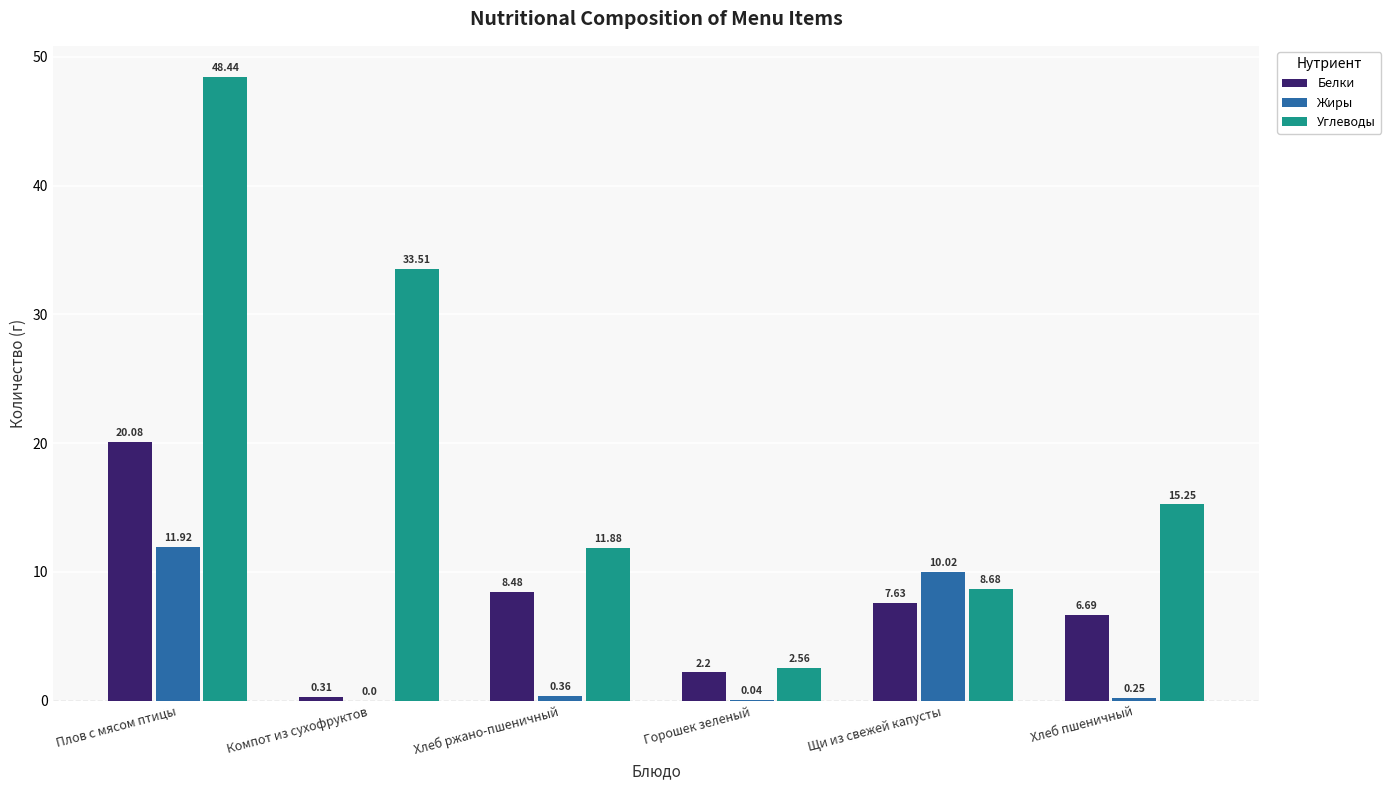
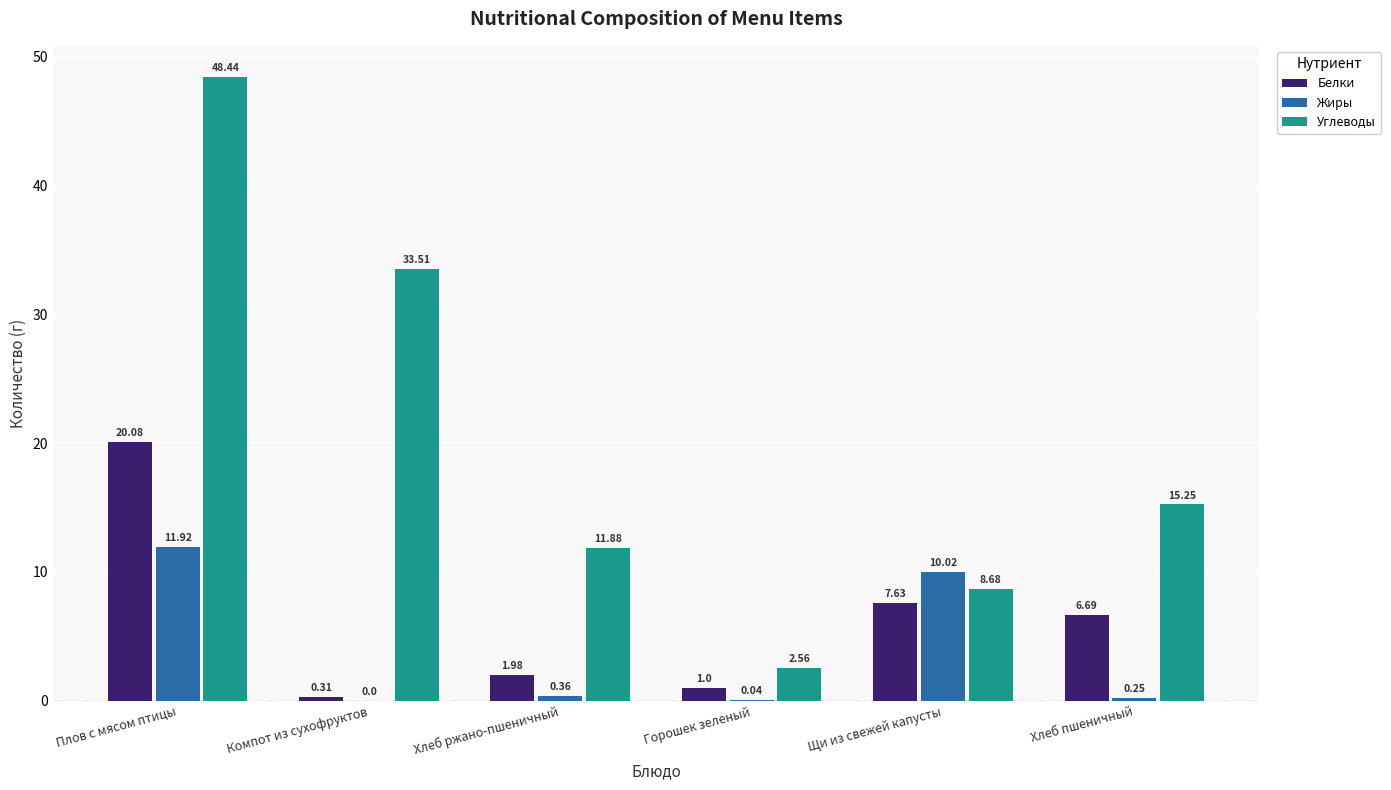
  {
    "Белки": {
      "Плов с мясом птицы": 20.08,
      "Компот из сухофруктов": 0.31,
-     "Хлеб ржано-пшеничный": 8.48,
-     "Горошек зеленый": 2.2,
+     "Хлеб ржано-пшеничный": 1.98,
+     "Горошек зеленый": 1.0,
      "Щи из свежей капусты": 7.63,
      "Хлеб пшеничный": 6.69
    }
  }
